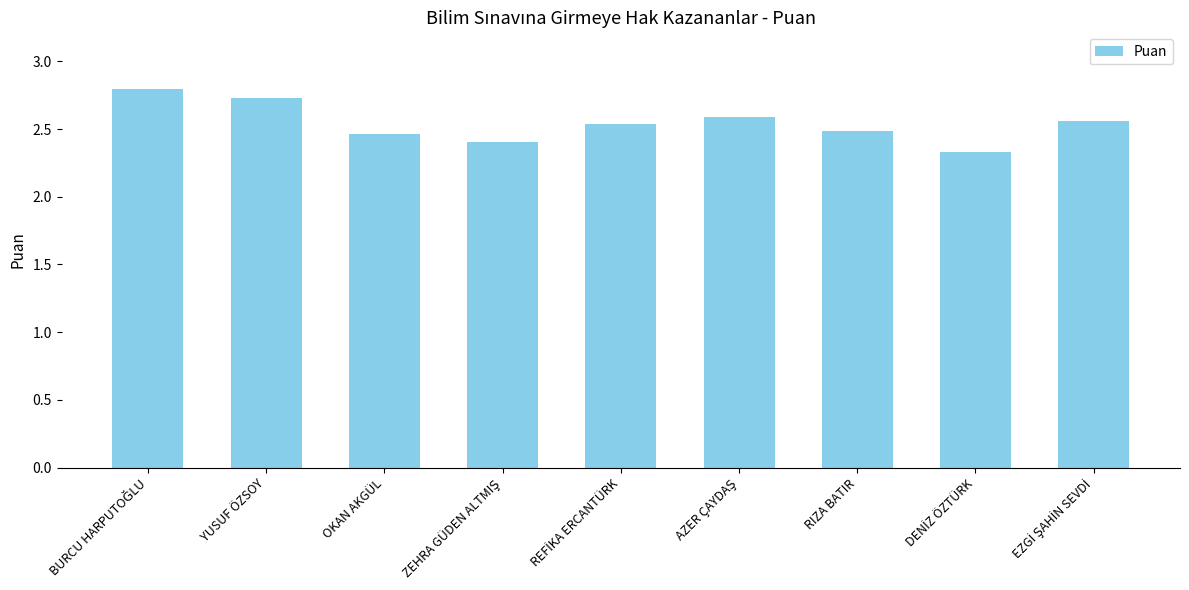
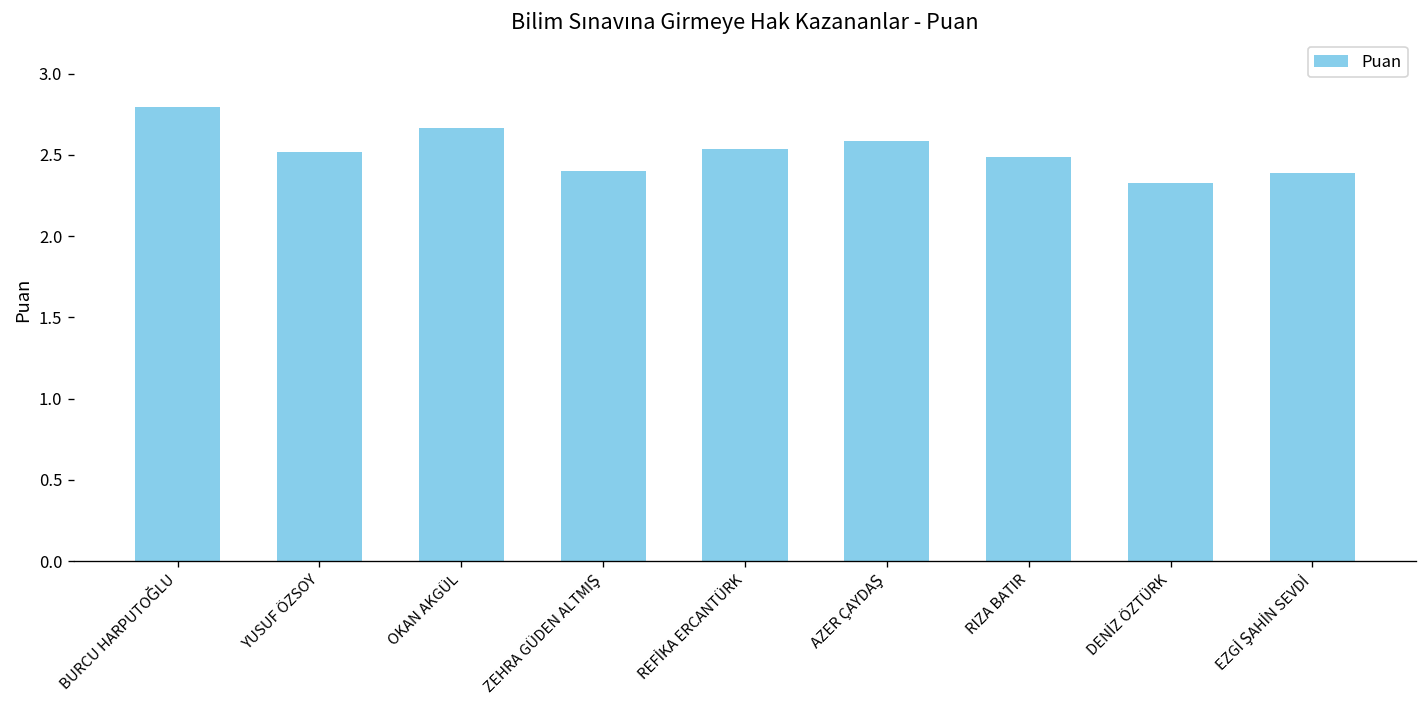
  {
    "BURCU HARPUTOĞLU": 2.80,
-   "YUSUF ÖZSOY": 2.73,
-   "OKAN AKGÜL": 2.47,
+   "YUSUF ÖZSOY": 2.52,
+   "OKAN AKGÜL": 2.67,
    "ZEHRA GÜDEN ALTMIŞ": 2.40,
    "REFİKA ERCANTÜRK": 2.54,
    "AZER ÇAYDAŞ": 2.59,
    "RIZA BATIR": 2.49,
    "DENİZ ÖZTÜRK": 2.33,
-   "EZGİ ŞAHİN SEVDİ": 2.56
+   "EZGİ ŞAHİN SEVDİ": 2.39
  }
